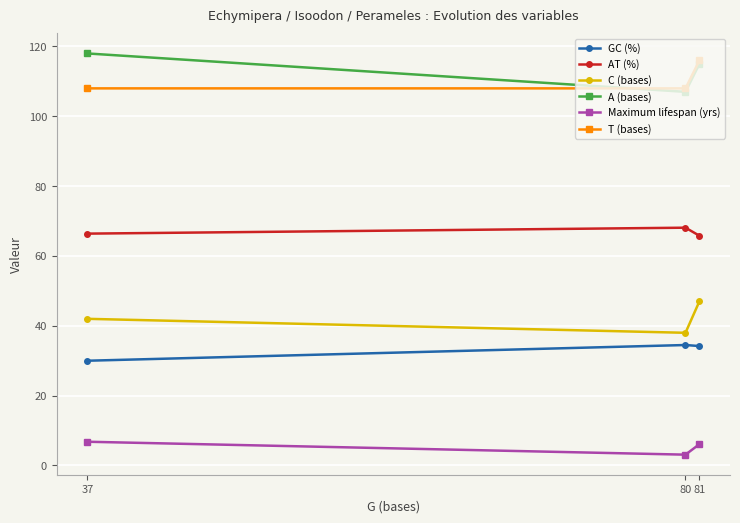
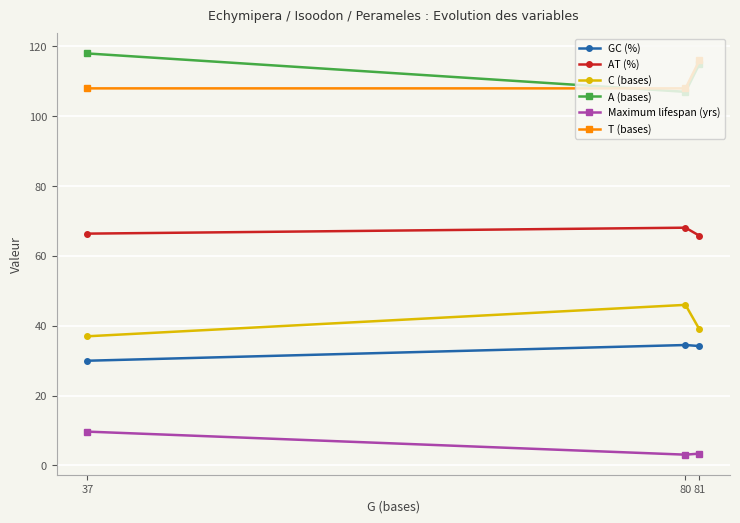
  {
    "GC (%)": {
      "37": 30,
      "80": 35,
      "81": 34
    },
    "AT (%)": {
      "37": 66,
      "80": 68,
      "81": 66
    },
    "C (bases)": {
-     "37": 42,
-     "80": 38,
-     "81": 47
+     "37": 37,
+     "80": 46,
+     "81": 39
    },
    "A (bases)": {
      "37": 118
    },
    "Maximum lifespan (yrs)": {
-     "37": 7,
+     "37": 10,
      "80": 3,
-     "81": 6
+     "81": 3
    },
    "T (bases)": {
      "37": 108
    }
  }
